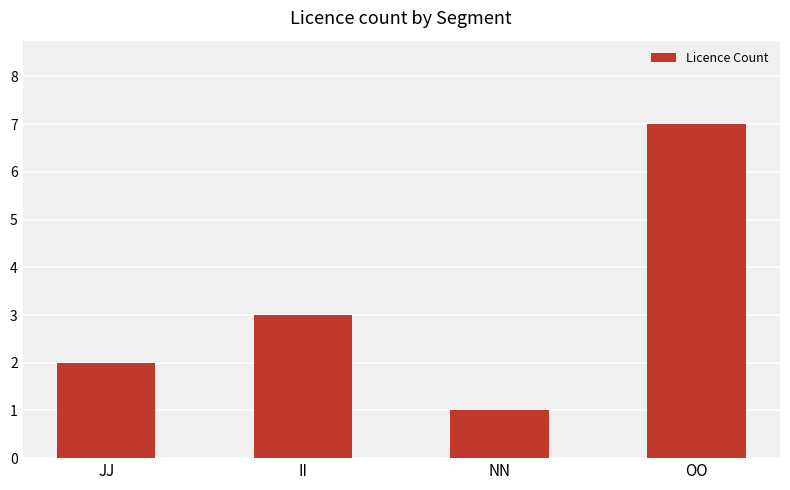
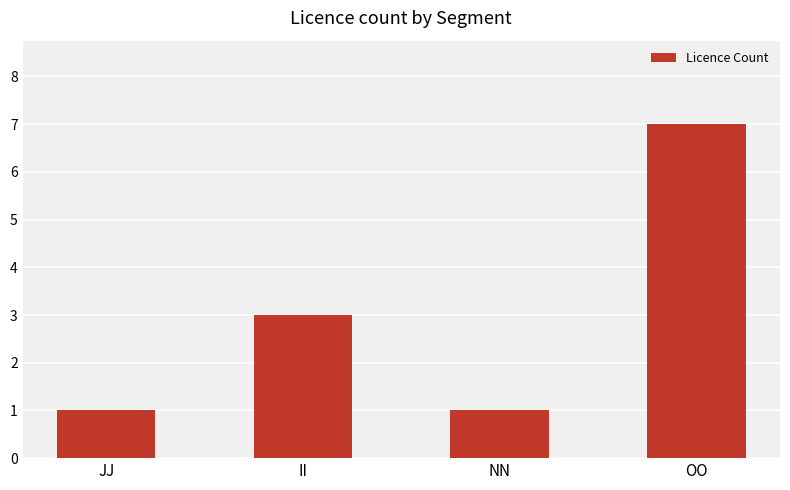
  {
-   "JJ": 2,
+   "JJ": 1,
    "II": 3,
    "NN": 1,
    "OO": 7
  }
